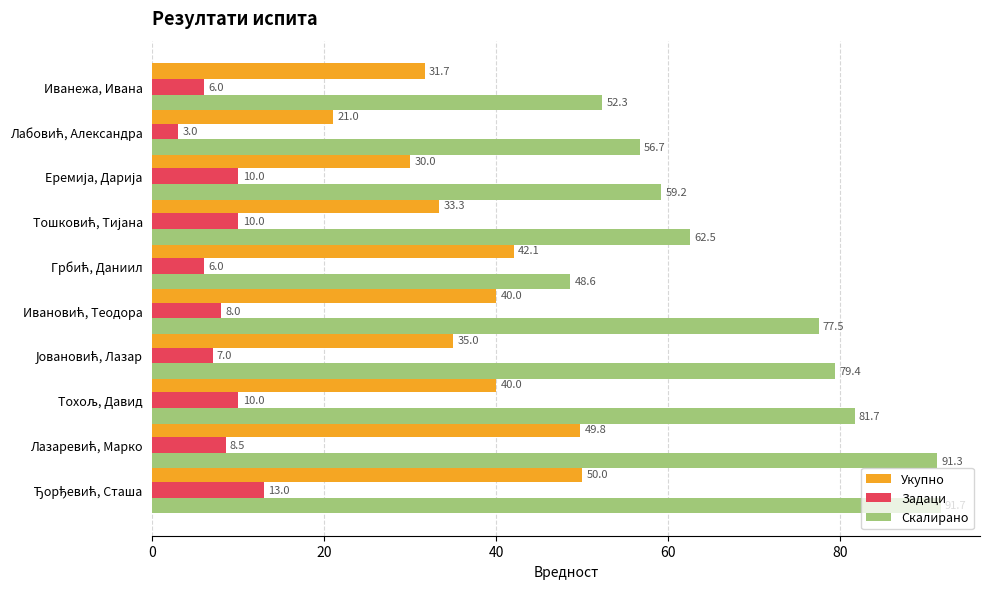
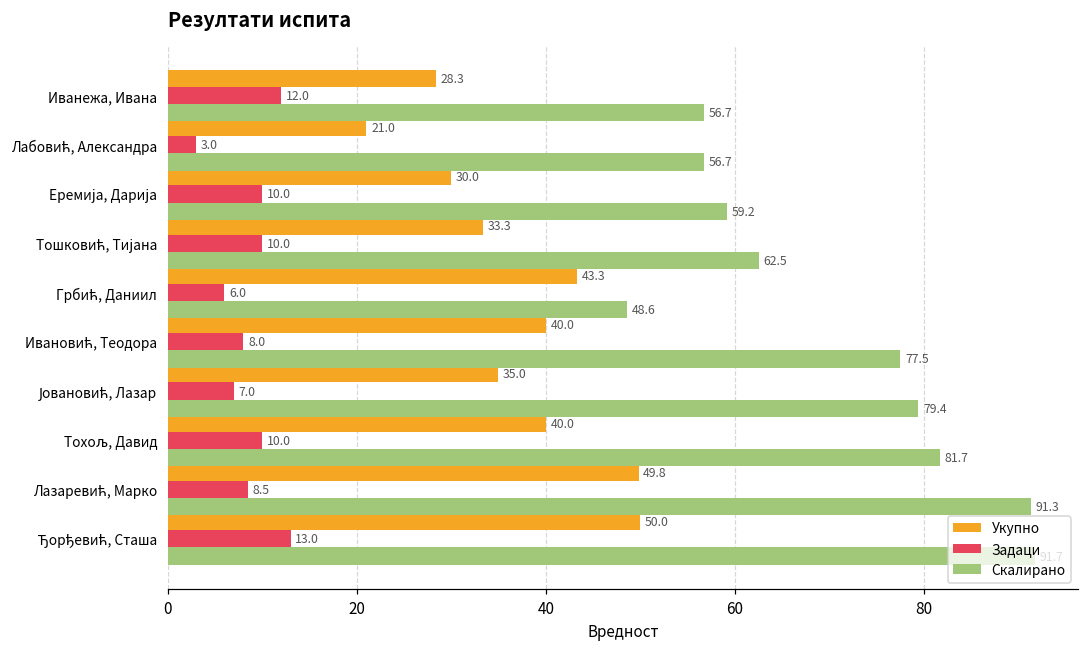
  {
    "Укупно": {
-     "Иванежа, Ивана": 31.7,
+     "Иванежа, Ивана": 28.3,
      "Лабовић, Александра": 21.0,
      "Еремија, Дарија": 30.0,
      "Тошковић, Тијана": 33.3,
-     "Грбић, Даниил": 42.1,
+     "Грбић, Даниил": 43.3,
      "Ивановић, Теодора": 40.0,
      "Јовановић, Лазар": 35.0,
      "Тохољ, Давид": 40.0,
      "Лазаревић, Марко": 49.8,
      "Ђорђевић, Сташа": 50.0
    },
    "Задаци": {
-     "Иванежа, Ивана": 6.0,
+     "Иванежа, Ивана": 12.0,
      "Лабовић, Александра": 3.0,
      "Еремија, Дарија": 10.0,
      "Тошковић, Тијана": 10.0,
      "Грбић, Даниил": 6.0,
      "Ивановић, Теодора": 8.0,
      "Јовановић, Лазар": 7.0,
      "Тохољ, Давид": 10.0,
      "Лазаревић, Марко": 8.5,
      "Ђорђевић, Сташа": 13.0
    },
    "Скалирано": {
-     "Иванежа, Ивана": 52.3,
+     "Иванежа, Ивана": 56.7,
      "Лабовић, Александра": 56.7,
      "Еремија, Дарија": 59.2,
      "Тошковић, Тијана": 62.5,
      "Грбић, Даниил": 48.6,
      "Ивановић, Теодора": 77.5,
      "Јовановић, Лазар": 79.4,
      "Тохољ, Давид": 81.7,
      "Лазаревић, Марко": 91.3
    }
  }
